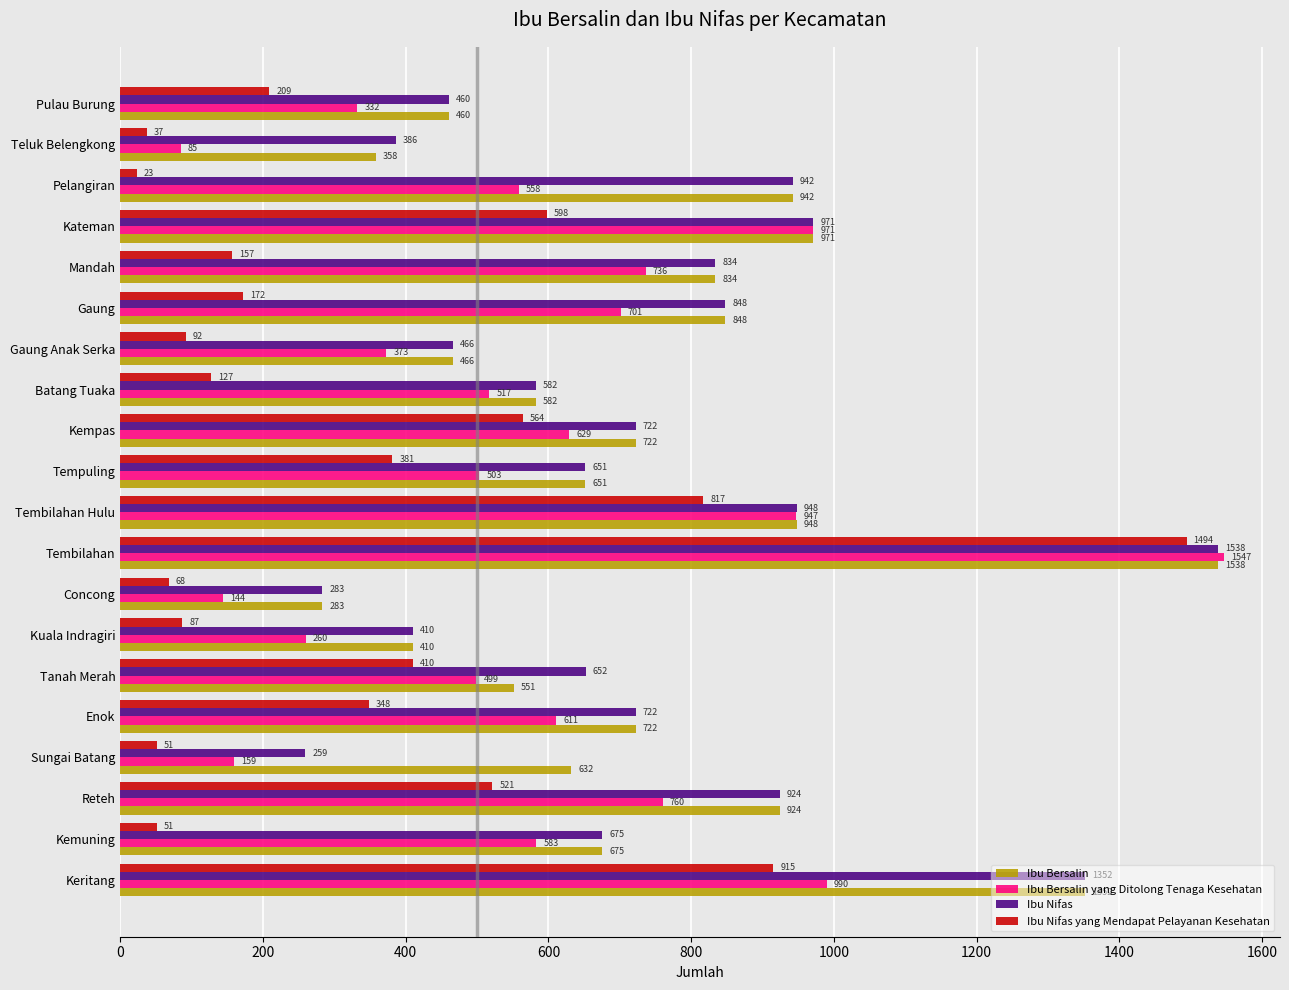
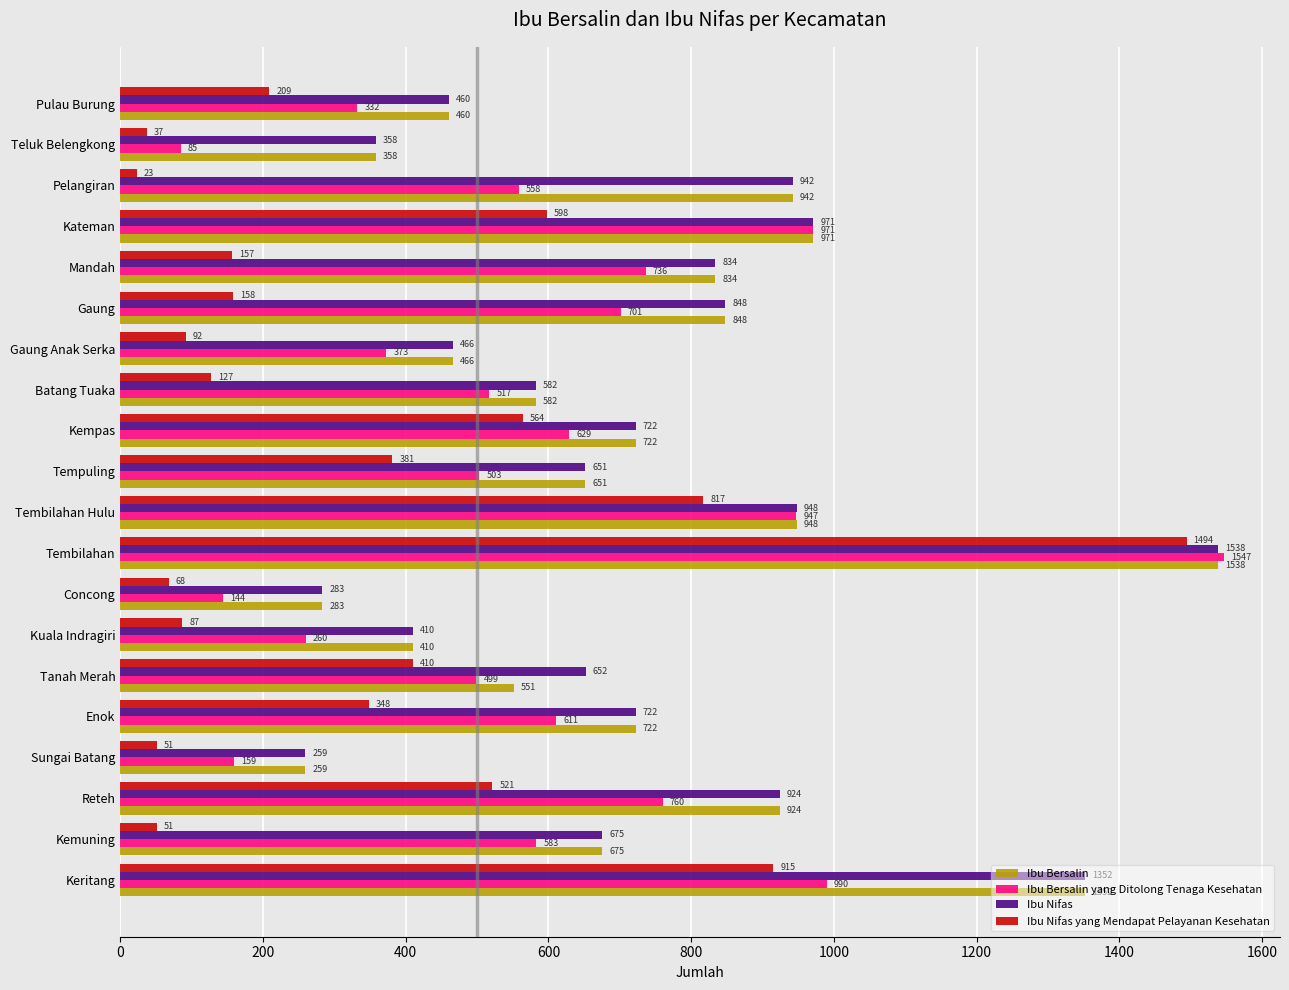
  {
    "Ibu Bersalin": {
      "Pulau Burung": 460,
      "Teluk Belengkong": 358,
      "Pelangiran": 942,
      "Kateman": 971,
      "Mandah": 834,
      "Gaung": 848,
      "Gaung Anak Serka": 466,
      "Batang Tuaka": 582,
      "Kempas": 722,
      "Tempuling": 651,
      "Tembilahan Hulu": 948,
      "Tembilahan": 1538,
      "Concong": 283,
      "Kuala Indragiri": 410,
      "Tanah Merah": 551,
      "Enok": 722,
-     "Sungai Batang": 632,
+     "Sungai Batang": 259,
      "Reteh": 924,
      "Kemuning": 675
    },
    "Ibu Bersalin yang Ditolong Tenaga Kesehatan": {
      "Pulau Burung": 332,
      "Teluk Belengkong": 85,
      "Pelangiran": 558,
      "Kateman": 971,
      "Mandah": 736,
      "Gaung": 701,
      "Gaung Anak Serka": 373,
      "Batang Tuaka": 517,
      "Kempas": 629,
      "Tempuling": 503,
      "Tembilahan Hulu": 947,
      "Tembilahan": 1547,
      "Concong": 144,
      "Kuala Indragiri": 260,
      "Tanah Merah": 499,
      "Enok": 611,
      "Sungai Batang": 159,
      "Reteh": 760,
      "Kemuning": 583,
      "Keritang": 990
    },
    "Ibu Nifas": {
      "Pulau Burung": 460,
-     "Teluk Belengkong": 386,
+     "Teluk Belengkong": 358,
      "Pelangiran": 942,
      "Kateman": 971,
      "Mandah": 834,
      "Gaung": 848,
      "Gaung Anak Serka": 466,
      "Batang Tuaka": 582,
      "Kempas": 722,
      "Tempuling": 651,
      "Tembilahan Hulu": 948,
      "Tembilahan": 1538,
      "Concong": 283,
      "Kuala Indragiri": 410,
      "Tanah Merah": 652,
      "Enok": 722,
      "Sungai Batang": 259,
      "Reteh": 924,
      "Kemuning": 675
    },
    "Ibu Nifas yang Mendapat Pelayanan Kesehatan": {
      "Pulau Burung": 209,
      "Teluk Belengkong": 37,
      "Pelangiran": 23,
      "Kateman": 598,
      "Mandah": 157,
-     "Gaung": 172,
+     "Gaung": 158,
      "Gaung Anak Serka": 92,
      "Batang Tuaka": 127,
      "Kempas": 564,
      "Tempuling": 381,
      "Tembilahan Hulu": 817,
      "Tembilahan": 1494,
      "Concong": 68,
      "Kuala Indragiri": 87,
      "Tanah Merah": 410,
      "Enok": 348,
      "Sungai Batang": 51,
      "Reteh": 521,
      "Kemuning": 51,
      "Keritang": 915
    }
  }
